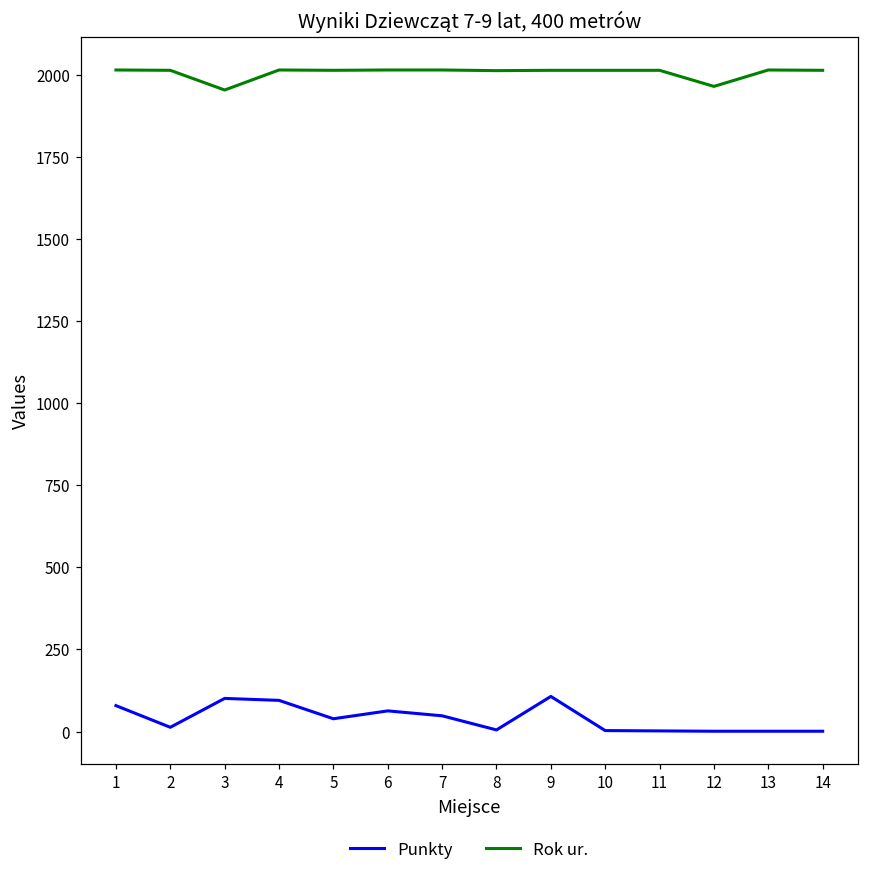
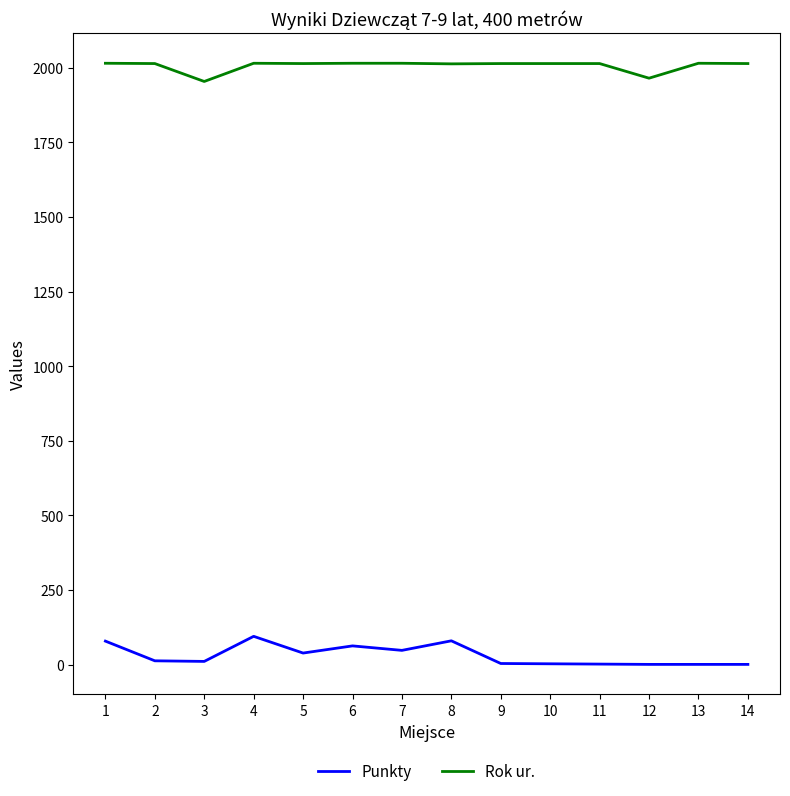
  {
    "Punkty": {
      "1": 80,
      "2": 10,
-     "3": 100,
+     "3": 10,
      "4": 100,
      "5": 40,
      "6": 60,
      "7": 50,
-     "8": 10,
-     "9": 110,
+     "8": 80,
+     "9": 0,
      "10": 0,
      "11": 0,
      "12": 0,
      "13": 0,
      "14": 0
    },
    "Rok ur.": {
      "1": 2020,
      "2": 2010,
      "3": 1950,
      "4": 2020,
      "5": 2010,
      "6": 2020,
      "7": 2020,
      "8": 2010,
      "9": 2010,
      "10": 2010,
      "11": 2010,
      "12": 1970,
      "13": 2020,
      "14": 2010
    }
  }
